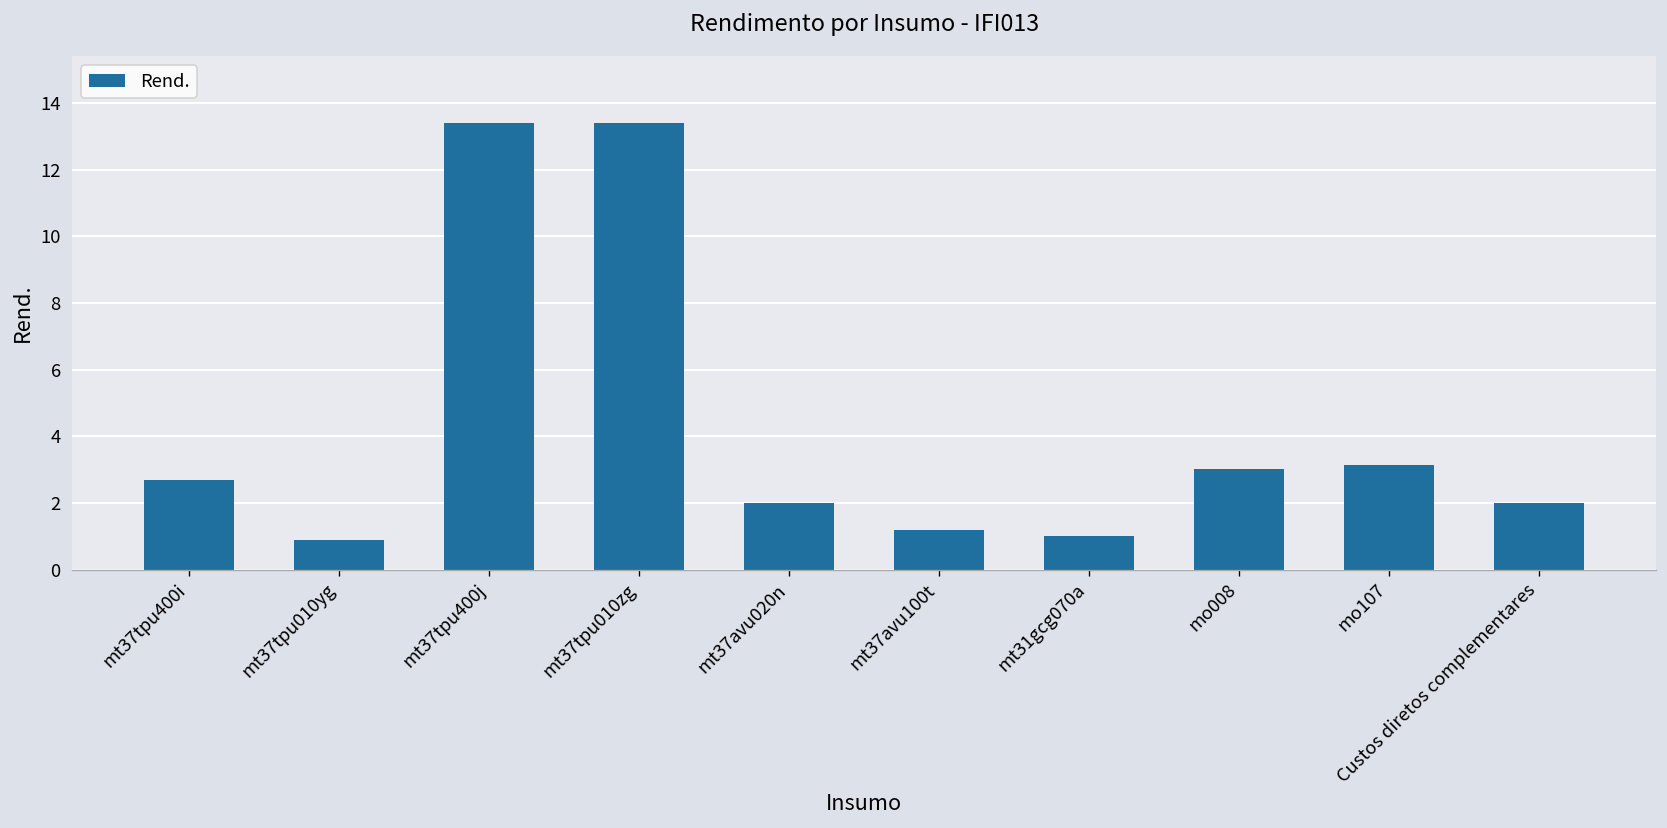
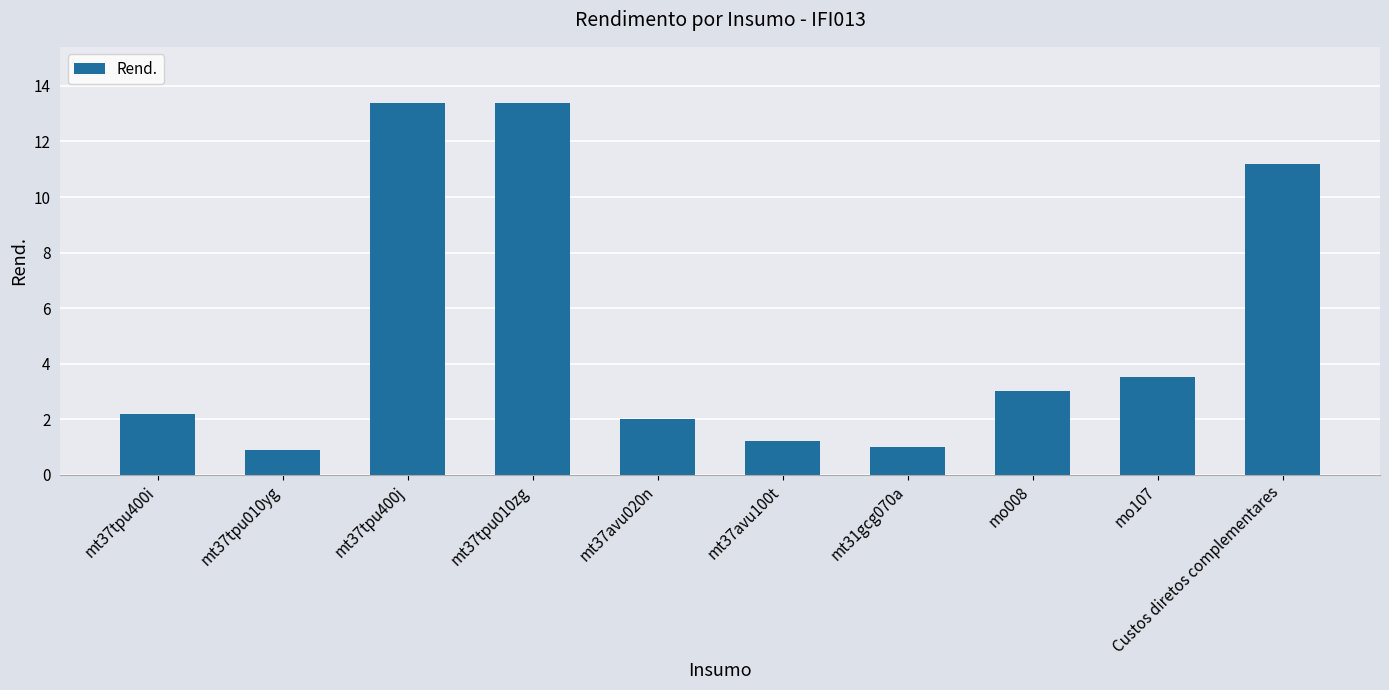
  {
-   "mt37tpu400i": 2.7,
+   "mt37tpu400i": 2.2,
    "mt37tpu010yg": 0.9,
    "mt37tpu400j": 13.4,
    "mt37tpu010zg": 13.4,
    "mt37avu020n": 2.0,
    "mt37avu100t": 1.2,
    "mt31gcg070a": 1.0,
    "mo008": 3.0,
-   "mo107": 3.1,
-   "Custos diretos complementares": 2.0
+   "mo107": 3.5,
+   "Custos diretos complementares": 11.2
  }
